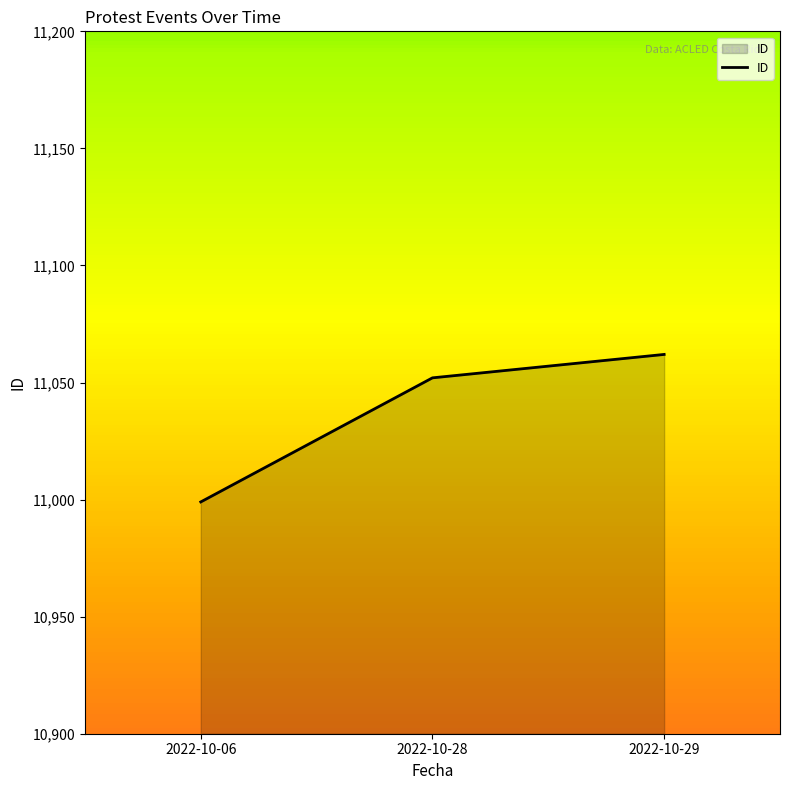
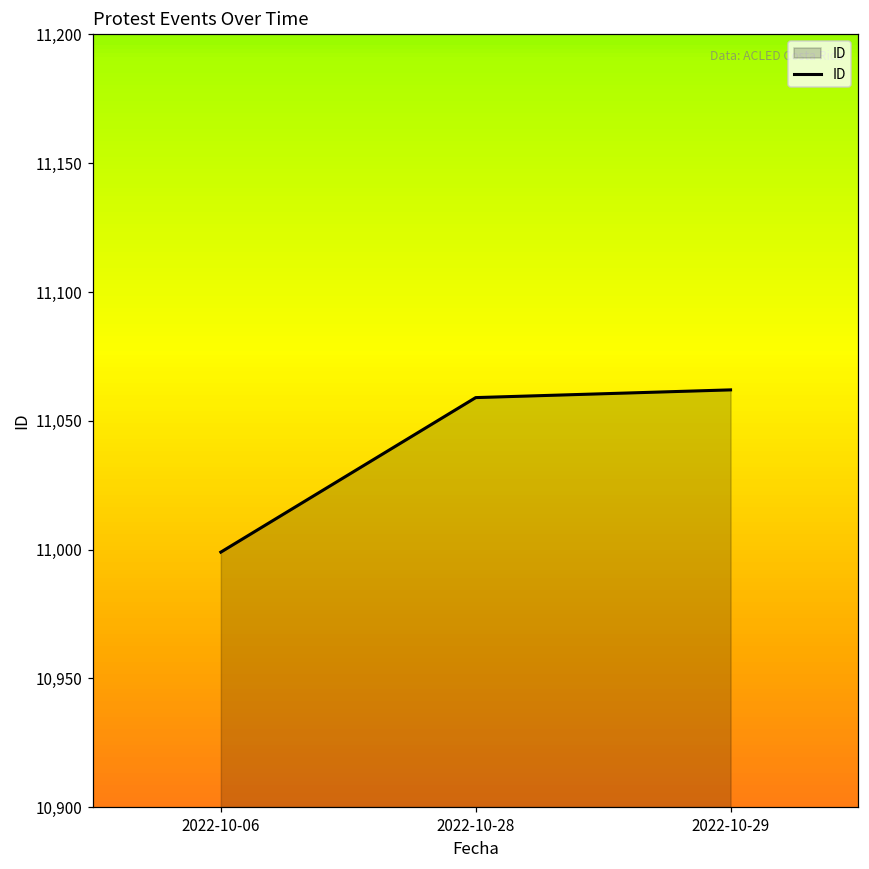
  {
    "2022-10-06": "10,999",
-   "2022-10-28": "11,052",
+   "2022-10-28": "11,059",
    "2022-10-29": "11,062"
  }
